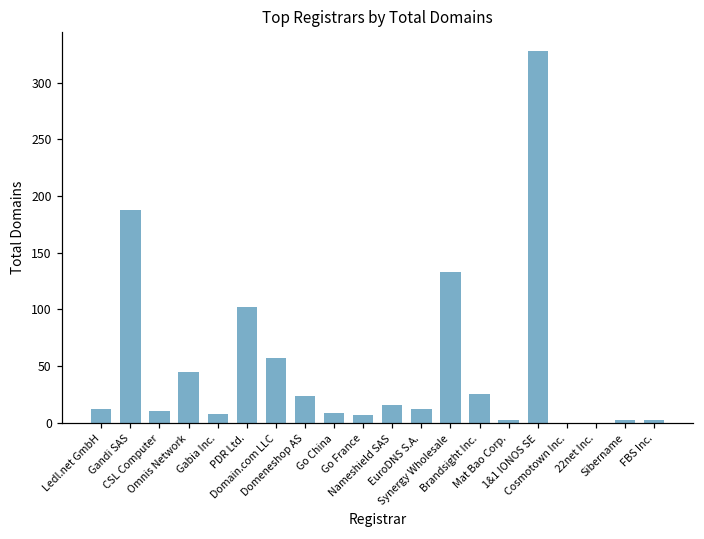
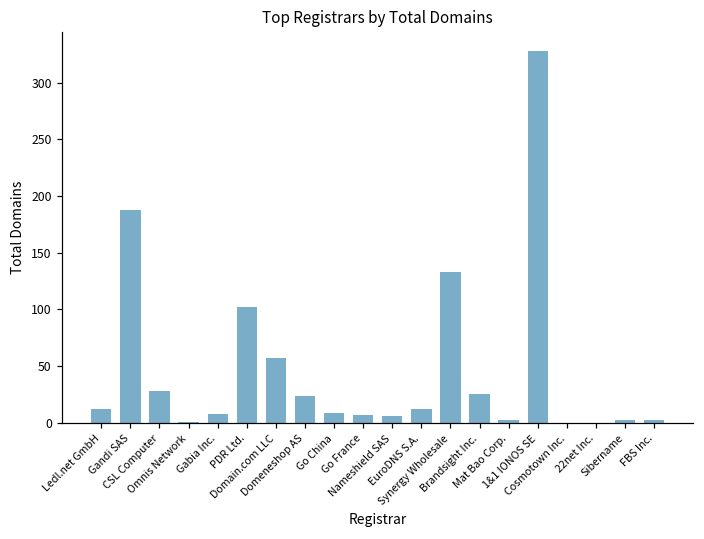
  {
    "Ledl.net GmbH": 12,
    "Gandi SAS": 188,
-   "CSL Computer": 10,
-   "Omnis Network": 45,
+   "CSL Computer": 28,
+   "Omnis Network": 1,
    "Gabia Inc.": 8,
    "PDR Ltd.": 102,
    "Domain.com LLC": 57,
    "Domeneshop AS": 24,
    "Go China": 9,
    "Go France": 7,
-   "Nameshield SAS": 16,
+   "Nameshield SAS": 6,
    "EuroDNS S.A.": 12,
    "Synergy Wholesale": 133,
    "Brandsight Inc.": 25,
    "1&1 IONOS SE": 328,
    "Cosmotown Inc.": 0,
    "22net Inc.": 0
  }
